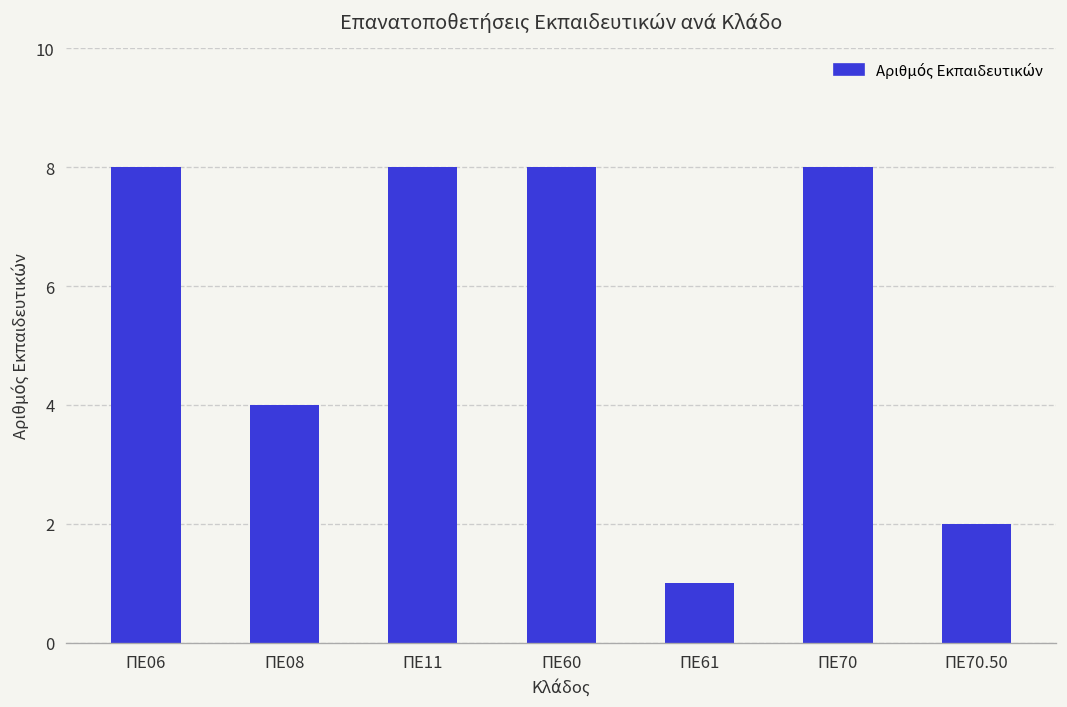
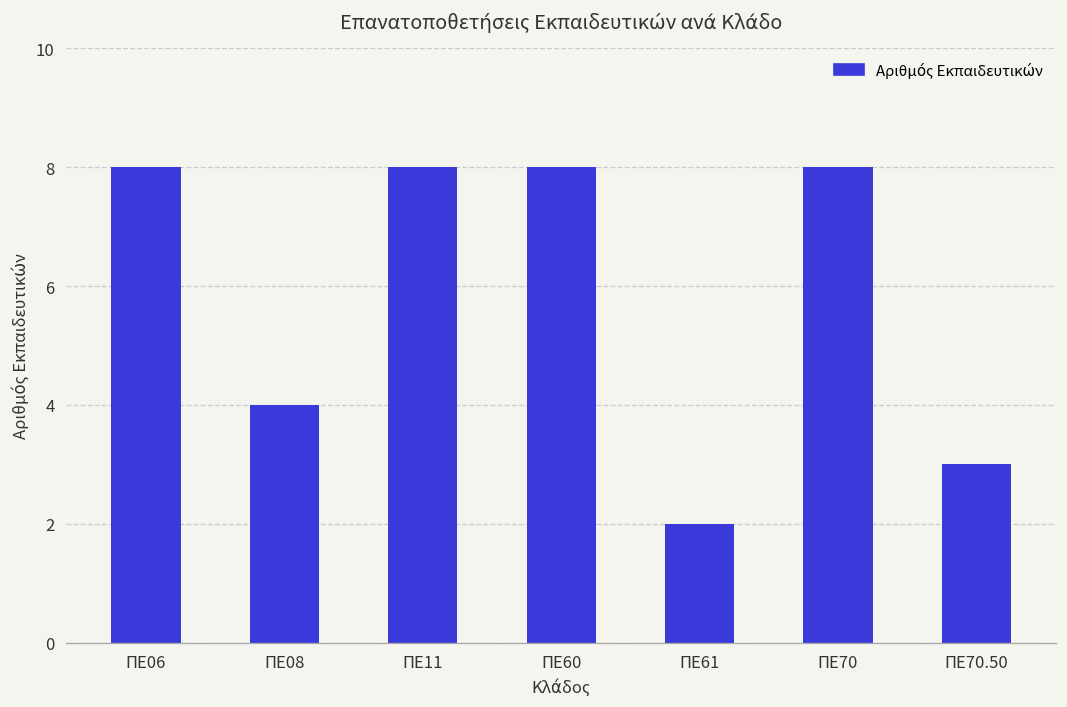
  {
    "ΠΕ06": 8,
    "ΠΕ08": 4,
    "ΠΕ11": 8,
    "ΠΕ60": 8,
-   "ΠΕ61": 1,
+   "ΠΕ61": 2,
    "ΠΕ70": 8,
-   "ΠΕ70.50": 2
+   "ΠΕ70.50": 3
  }
